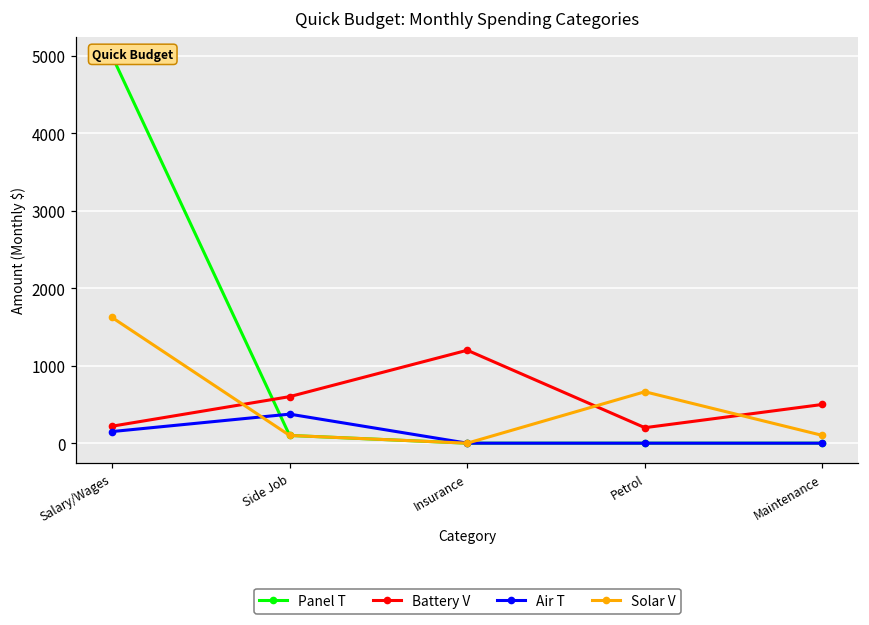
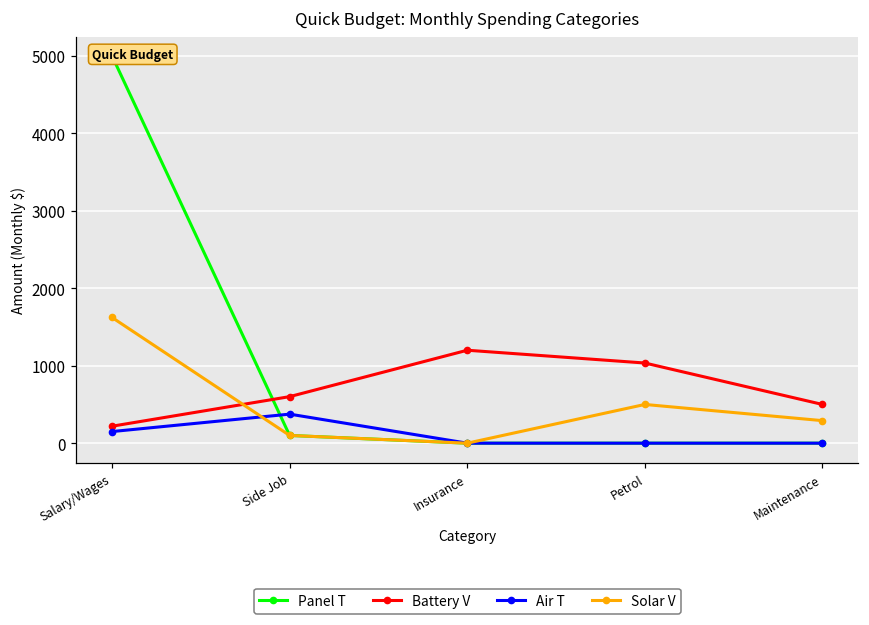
  {
    "Battery V": {
      "Salary/Wages": 200,
      "Side Job": 600,
      "Insurance": 1200,
-     "Petrol": 200,
+     "Petrol": 1000,
      "Maintenance": 500
    },
    "Air T": {
      "Salary/Wages": 200,
      "Side Job": 400
    },
    "Solar V": {
      "Salary/Wages": 1600,
-     "Petrol": 700,
-     "Maintenance": 100
+     "Petrol": 500,
+     "Maintenance": 300
    }
  }
